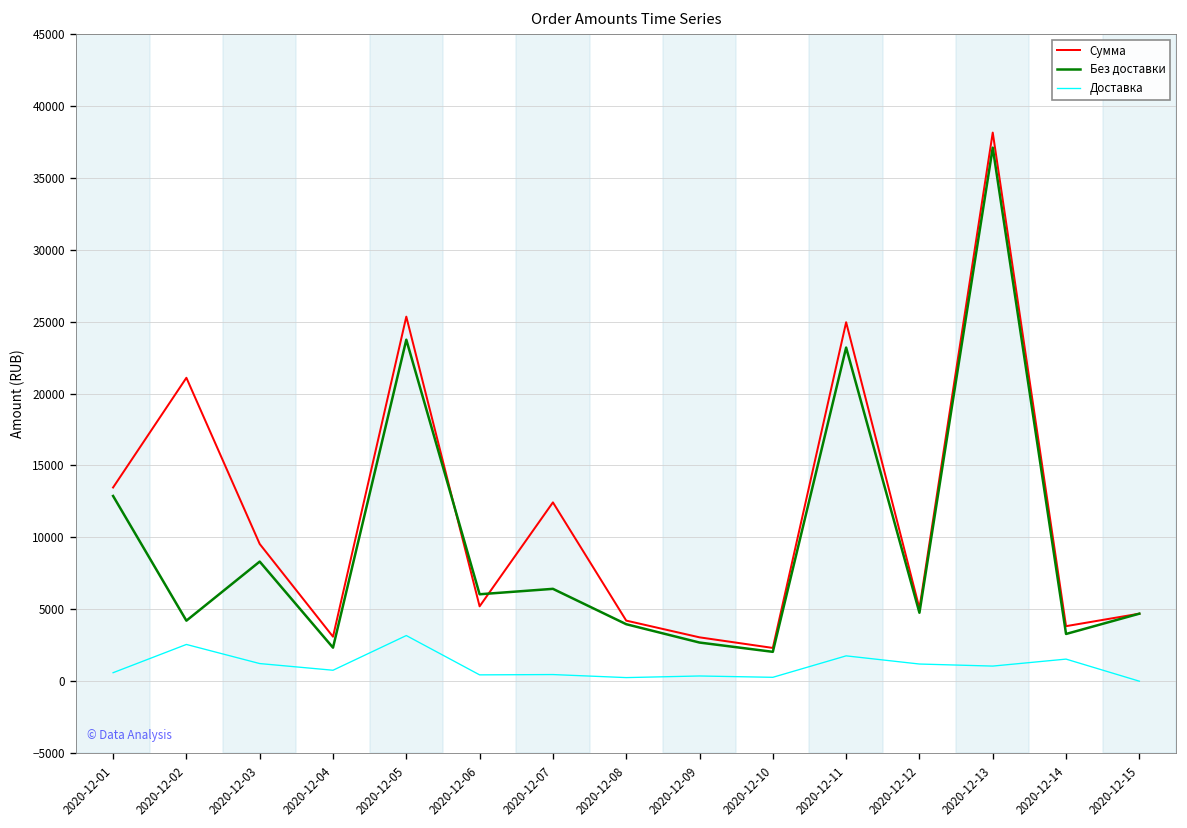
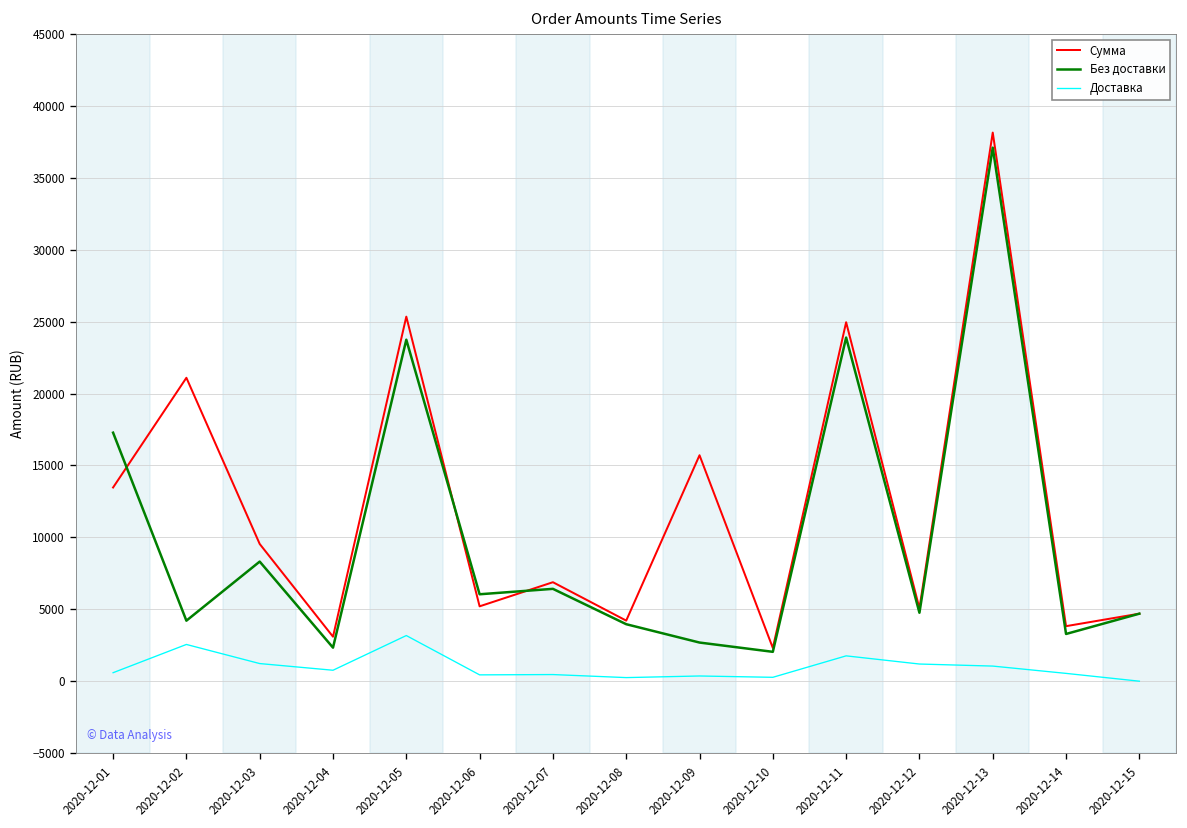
  {
    "Сумма": {
      "2020-12-01": 13500,
      "2020-12-02": 21100,
      "2020-12-03": 9500,
      "2020-12-04": 3100,
      "2020-12-05": 25300,
      "2020-12-06": 5200,
-     "2020-12-07": 12400,
+     "2020-12-07": 6900,
      "2020-12-08": 4200,
-     "2020-12-09": 3000,
+     "2020-12-09": 15700,
      "2020-12-10": 2300,
      "2020-12-11": 25000,
      "2020-12-12": 5100,
      "2020-12-13": 38100,
      "2020-12-14": 3800
    },
    "Без доставки": {
-     "2020-12-01": 12900,
+     "2020-12-01": 17300,
      "2020-12-02": 4200,
      "2020-12-03": 8300,
      "2020-12-04": 2300,
      "2020-12-05": 23700,
      "2020-12-06": 6000,
      "2020-12-07": 6400,
      "2020-12-08": 4000,
      "2020-12-09": 2700,
      "2020-12-10": 2000,
-     "2020-12-11": 23200,
+     "2020-12-11": 23900,
      "2020-12-12": 4800,
      "2020-12-13": 37100,
      "2020-12-14": 3300
    },
    "Доставка": {
      "2020-12-01": 600,
      "2020-12-02": 2600,
      "2020-12-03": 1200,
      "2020-12-04": 800,
      "2020-12-05": 3200,
      "2020-12-06": 400,
      "2020-12-07": 500,
      "2020-12-08": 300,
      "2020-12-09": 400,
      "2020-12-10": 300,
      "2020-12-11": 1800,
      "2020-12-12": 1200,
      "2020-12-13": 1100,
-     "2020-12-14": 1500,
+     "2020-12-14": 500,
      "2020-12-15": 0
    }
  }
